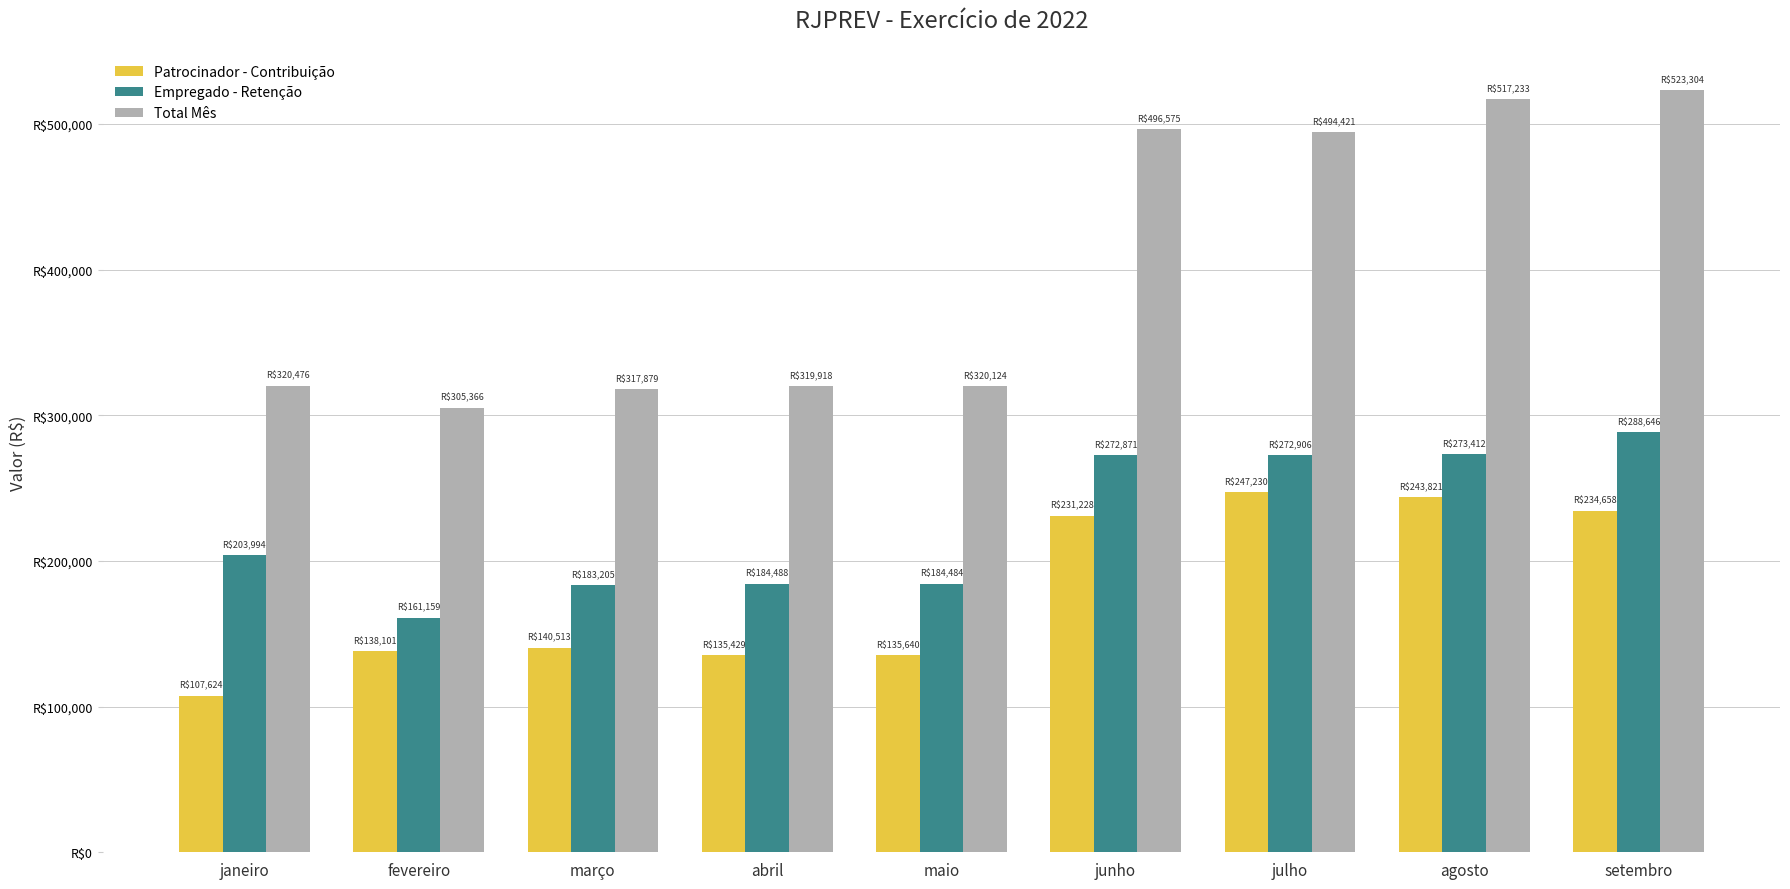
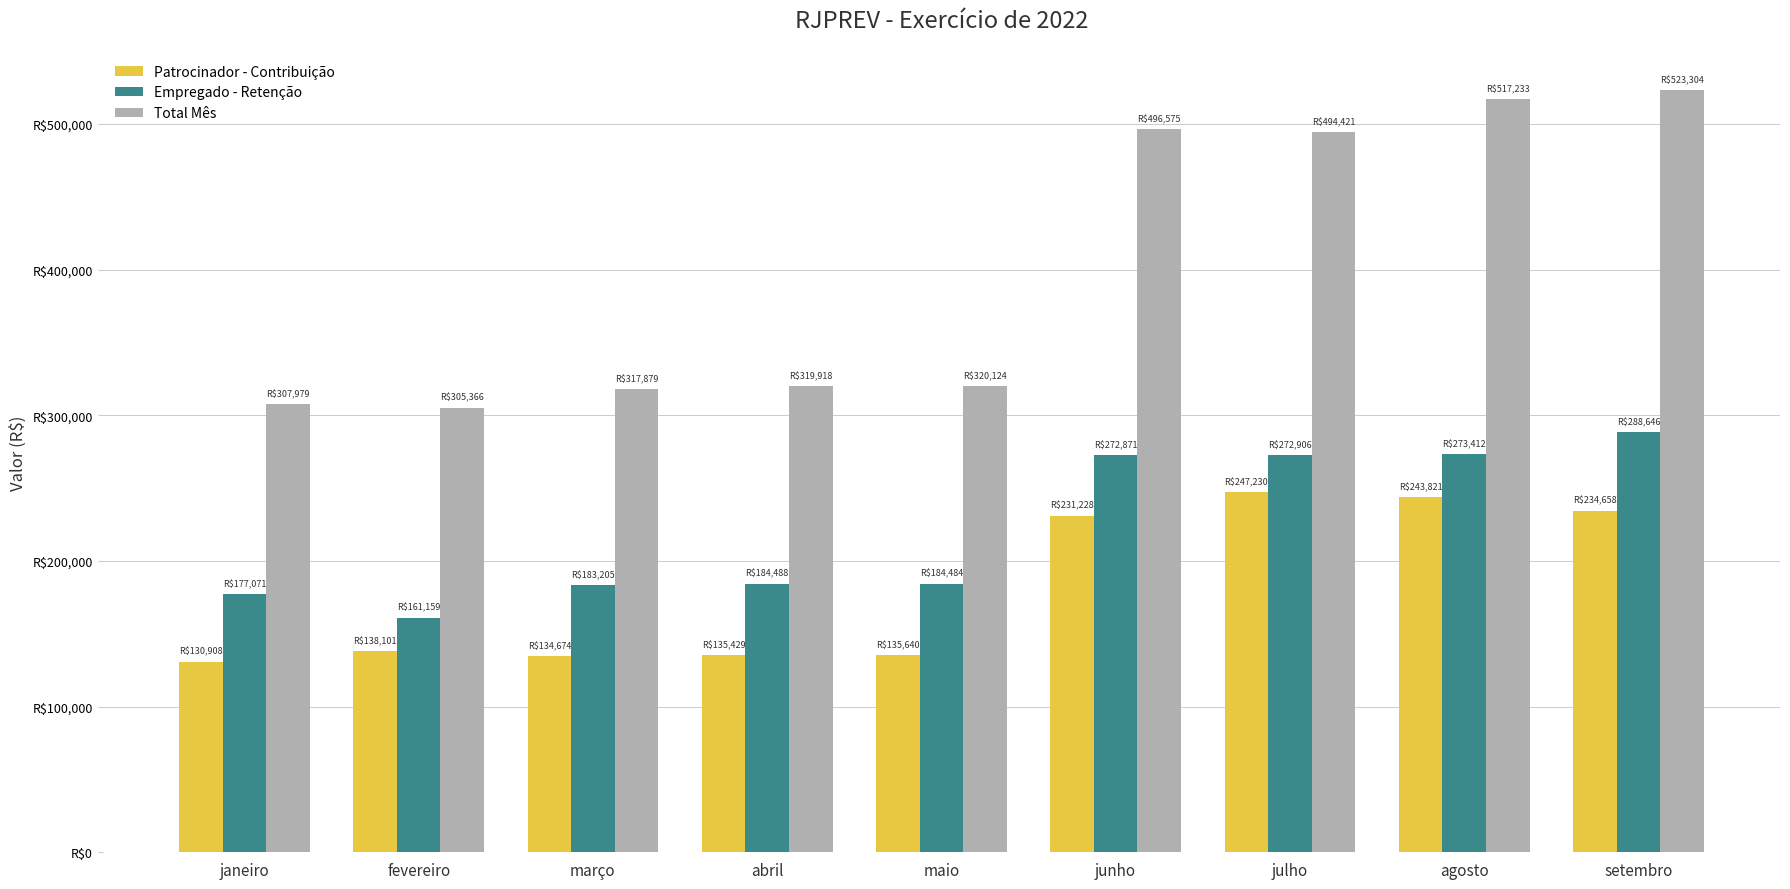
  {
    "Patrocinador - Contribuição": {
-     "janeiro": "$107,624",
+     "janeiro": "$130,908",
      "fevereiro": "$138,101",
-     "março": "$140,513",
+     "março": "$134,674",
      "abril": "$135,429",
      "maio": "$135,640",
      "junho": "$231,228",
      "julho": "$247,230",
      "agosto": "$243,821",
      "setembro": "$234,658"
    },
    "Empregado - Retenção": {
-     "janeiro": "$203,994",
+     "janeiro": "$177,071",
      "fevereiro": "$161,159",
      "março": "$183,205",
      "abril": "$184,488",
      "maio": "$184,484",
      "junho": "$272,871",
      "julho": "$272,906",
      "agosto": "$273,412",
      "setembro": "$288,646"
    },
    "Total Mês": {
-     "janeiro": "$320,476",
+     "janeiro": "$307,979",
      "fevereiro": "$305,366",
      "março": "$317,879",
      "abril": "$319,918",
      "maio": "$320,124",
      "junho": "$496,575",
      "julho": "$494,421",
      "agosto": "$517,233",
      "setembro": "$523,304"
    }
  }
